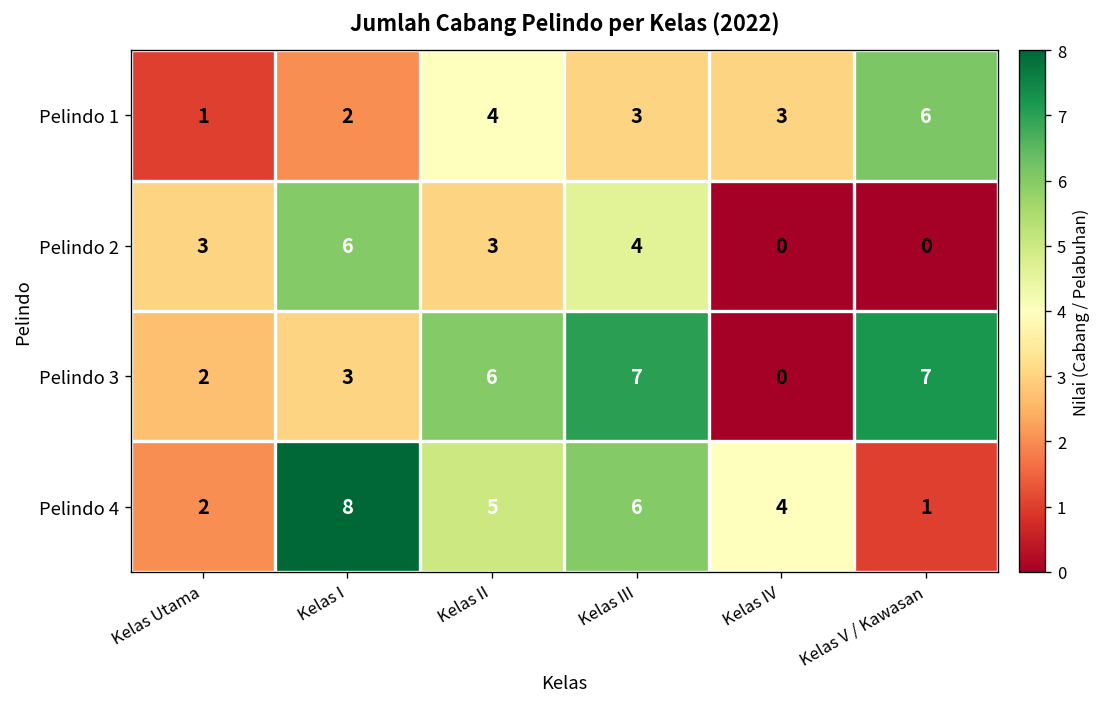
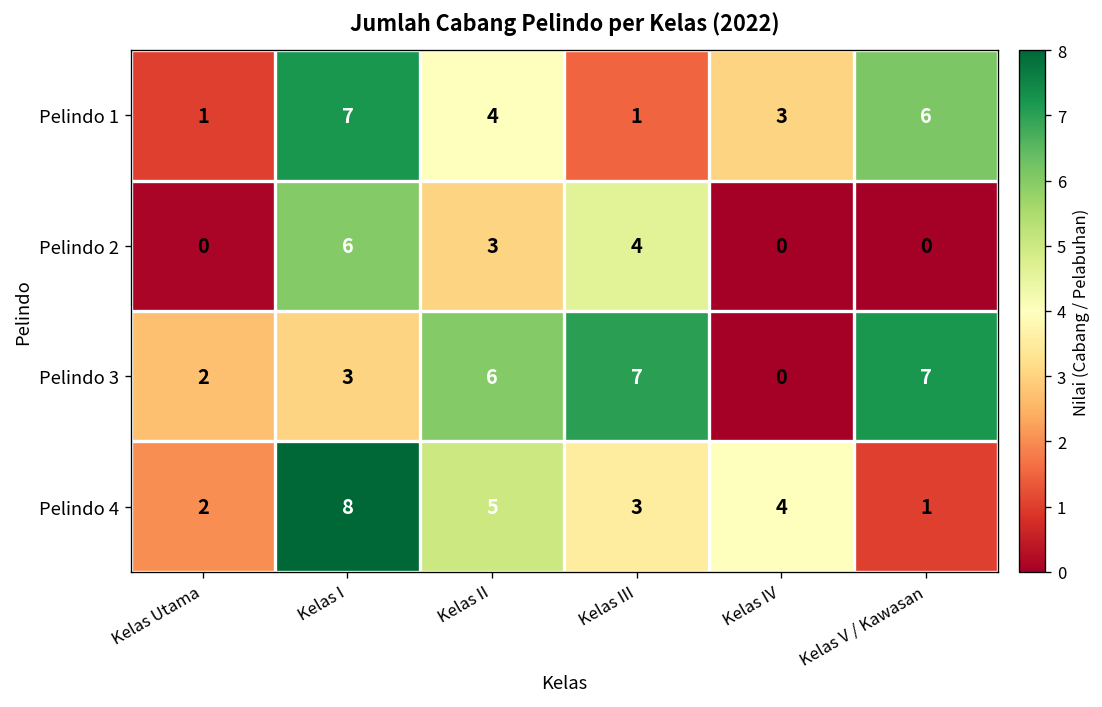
  {
    "Pelindo 1": {
      "Kelas Utama": 1,
-     "Kelas I": 2,
+     "Kelas I": 7,
      "Kelas II": 4,
-     "Kelas III": 3,
+     "Kelas III": 1,
      "Kelas IV": 3,
      "Kelas V / Kawasan": 6
    },
    "Pelindo 2": {
-     "Kelas Utama": 3,
+     "Kelas Utama": 0,
      "Kelas I": 6,
      "Kelas II": 3,
      "Kelas III": 4,
      "Kelas IV": 0,
      "Kelas V / Kawasan": 0
    },
    "Pelindo 3": {
      "Kelas Utama": 2,
      "Kelas I": 3,
      "Kelas II": 6,
      "Kelas III": 7,
      "Kelas IV": 0,
      "Kelas V / Kawasan": 7
    },
    "Pelindo 4": {
      "Kelas Utama": 2,
      "Kelas I": 8,
      "Kelas II": 5,
-     "Kelas III": 6,
+     "Kelas III": 3,
      "Kelas IV": 4,
      "Kelas V / Kawasan": 1
    }
  }
